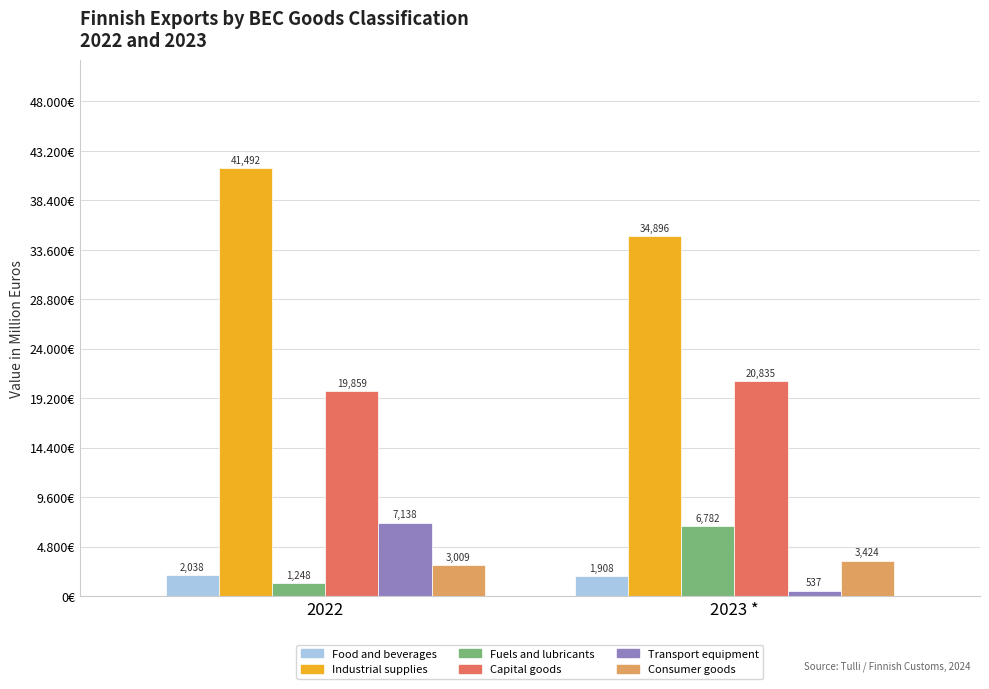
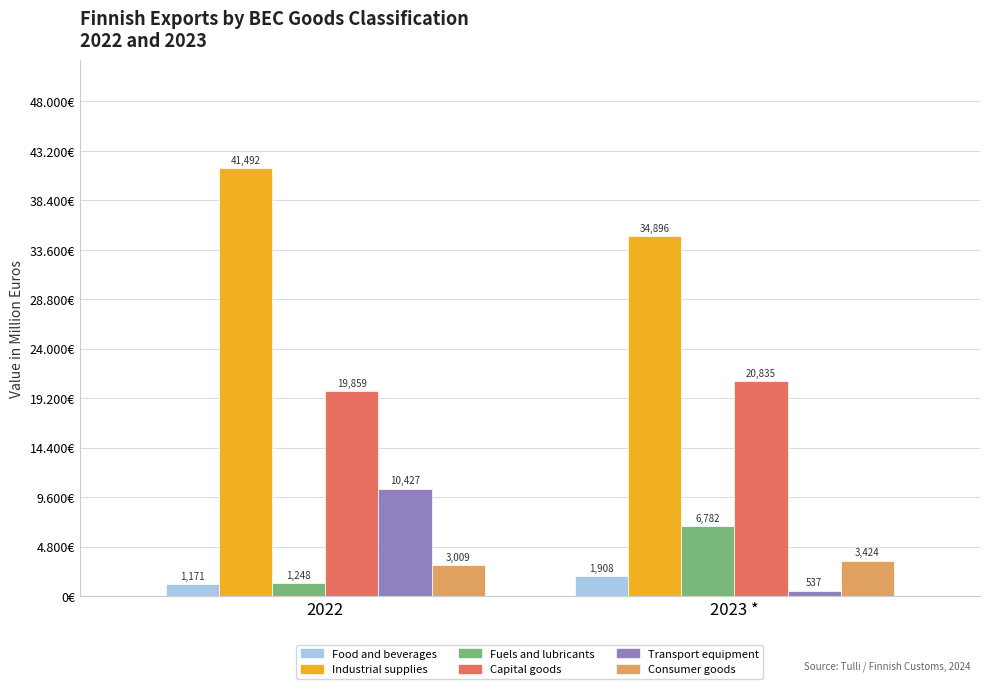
  {
    "Food and beverages": {
-     "2022": "2,038",
+     "2022": "1,171",
      "2023 *": "1,908"
    },
    "Industrial supplies": {
      "2022": "41,492",
      "2023 *": "34,896"
    },
    "Fuels and lubricants": {
      "2022": "1,248",
      "2023 *": "6,782"
    },
    "Transport equipment": {
-     "2022": "7,138",
+     "2022": "10,427",
      "2023 *": "537"
    }
  }
